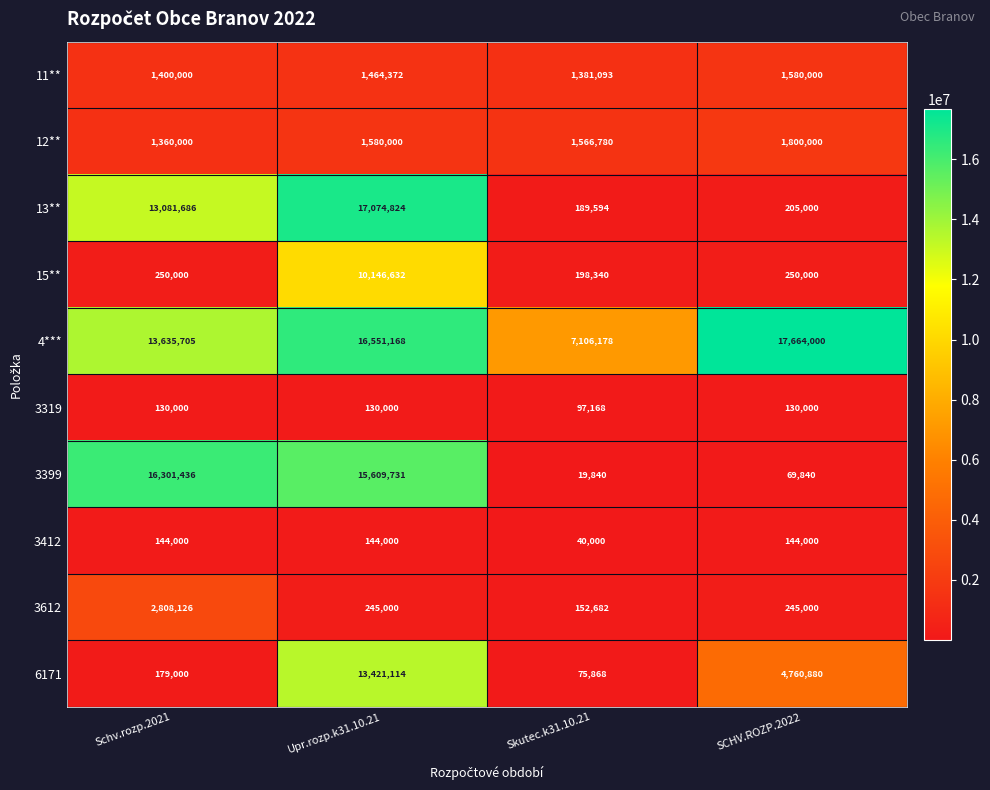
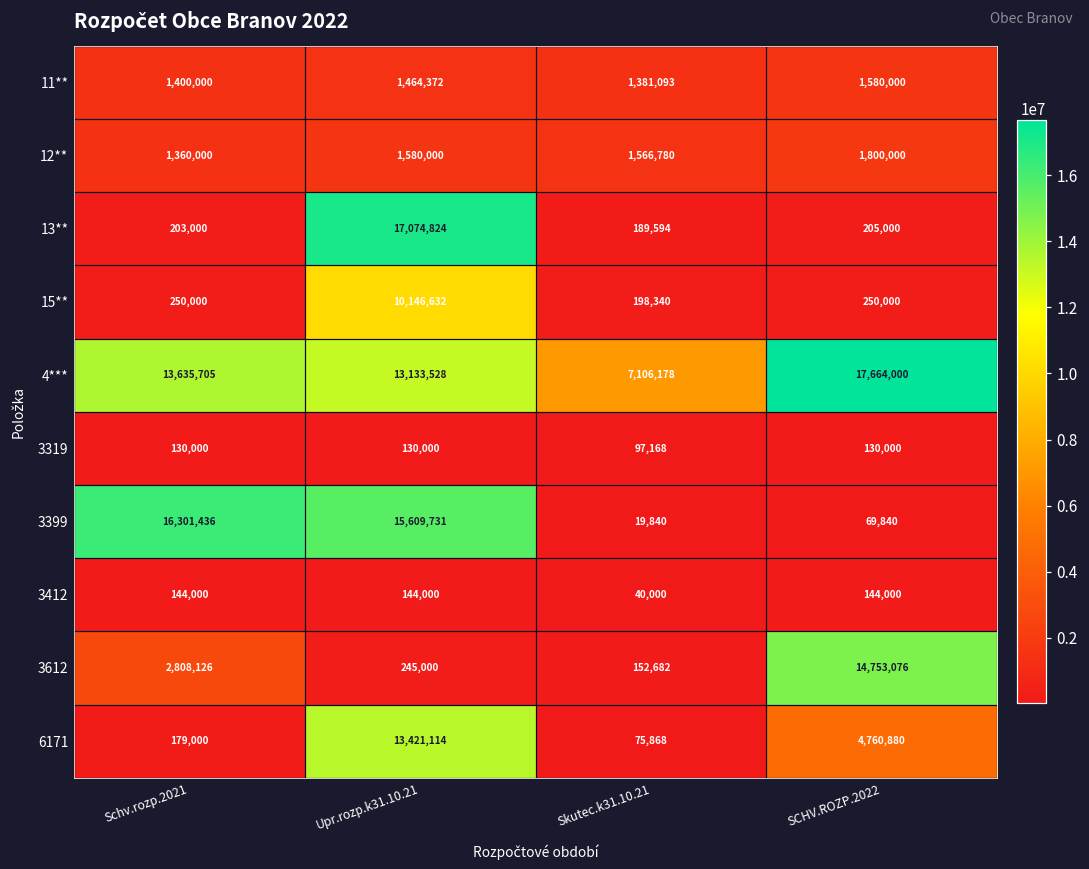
  {
    "11**": {
      "Schv.rozp.2021": "1,400,000",
      "Upr.rozp.k31.10.21": "1,464,372",
      "Skutec.k31.10.21": "1,381,093",
      "SCHV.ROZP.2022": "1,580,000"
    },
    "12**": {
      "Schv.rozp.2021": "1,360,000",
      "Upr.rozp.k31.10.21": "1,580,000",
      "Skutec.k31.10.21": "1,566,780",
      "SCHV.ROZP.2022": "1,800,000"
    },
    "13**": {
-     "Schv.rozp.2021": "13,081,686",
+     "Schv.rozp.2021": "203,000",
      "Upr.rozp.k31.10.21": "17,074,824",
      "Skutec.k31.10.21": "189,594",
      "SCHV.ROZP.2022": "205,000"
    },
    "15**": {
      "Schv.rozp.2021": "250,000",
      "Upr.rozp.k31.10.21": "10,146,632",
      "Skutec.k31.10.21": "198,340",
      "SCHV.ROZP.2022": "250,000"
    },
    "4***": {
      "Schv.rozp.2021": "13,635,705",
-     "Upr.rozp.k31.10.21": "16,551,168",
+     "Upr.rozp.k31.10.21": "13,133,528",
      "Skutec.k31.10.21": "7,106,178",
      "SCHV.ROZP.2022": "17,664,000"
    },
    "3319": {
      "Schv.rozp.2021": "130,000",
      "Upr.rozp.k31.10.21": "130,000",
      "Skutec.k31.10.21": "97,168",
      "SCHV.ROZP.2022": "130,000"
    },
    "3399": {
      "Schv.rozp.2021": "16,301,436",
      "Upr.rozp.k31.10.21": "15,609,731",
      "Skutec.k31.10.21": "19,840",
      "SCHV.ROZP.2022": "69,840"
    },
    "3412": {
      "Schv.rozp.2021": "144,000",
      "Upr.rozp.k31.10.21": "144,000",
      "Skutec.k31.10.21": "40,000",
      "SCHV.ROZP.2022": "144,000"
    },
    "3612": {
      "Schv.rozp.2021": "2,808,126",
      "Upr.rozp.k31.10.21": "245,000",
      "Skutec.k31.10.21": "152,682",
-     "SCHV.ROZP.2022": "245,000"
+     "SCHV.ROZP.2022": "14,753,076"
    },
    "6171": {
      "Schv.rozp.2021": "179,000",
      "Upr.rozp.k31.10.21": "13,421,114",
      "Skutec.k31.10.21": "75,868",
      "SCHV.ROZP.2022": "4,760,880"
    }
  }
